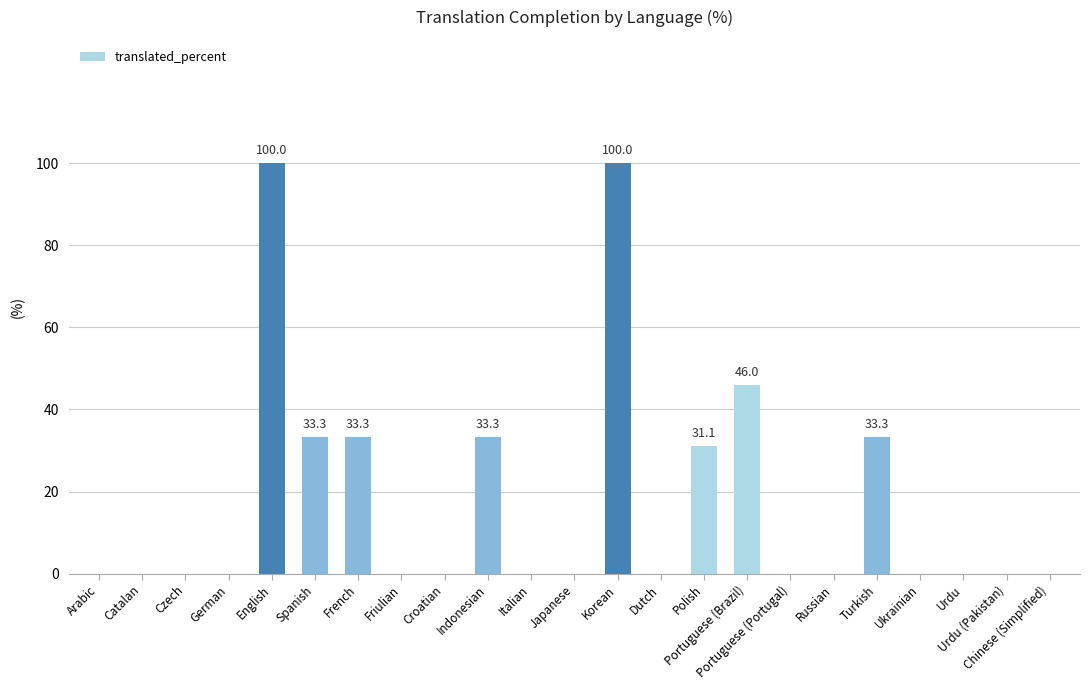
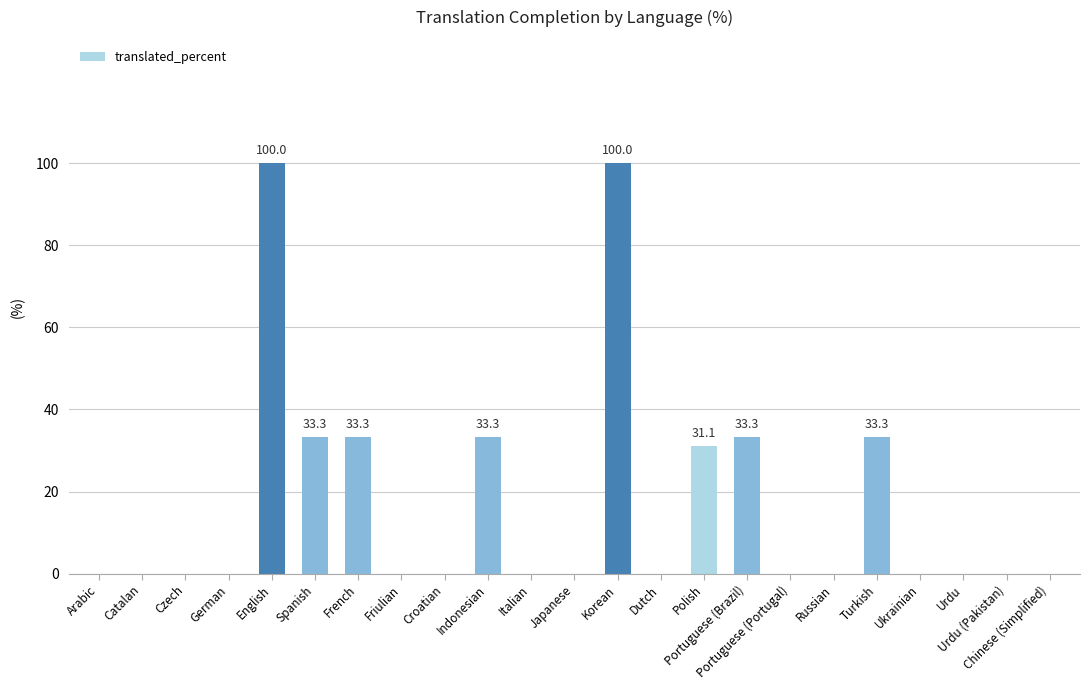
  {
    "English": 100.0,
    "Spanish": 33.3,
    "French": 33.3,
    "Indonesian": 33.3,
    "Korean": 100.0,
    "Polish": 31.1,
-   "Portuguese (Brazil)": 46.0,
+   "Portuguese (Brazil)": 33.3,
    "Turkish": 33.3
  }
